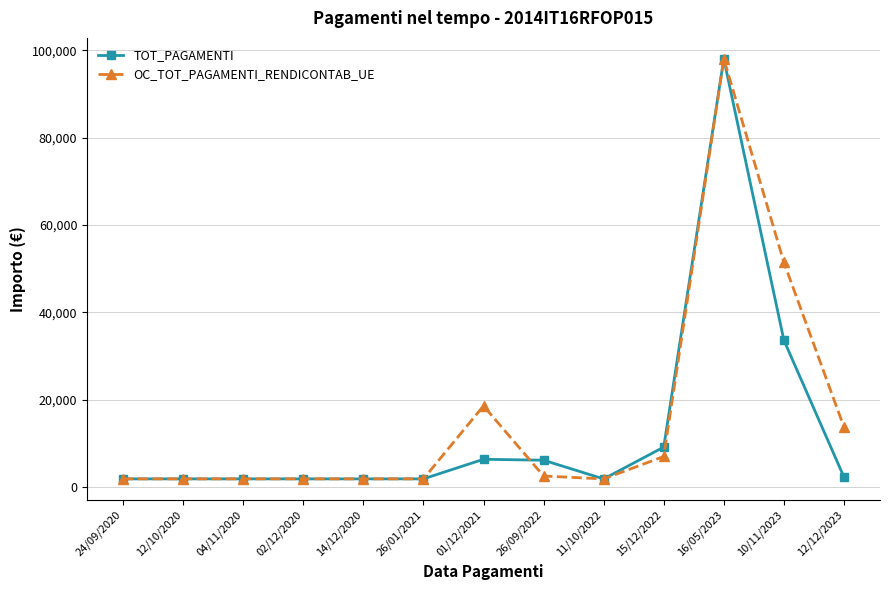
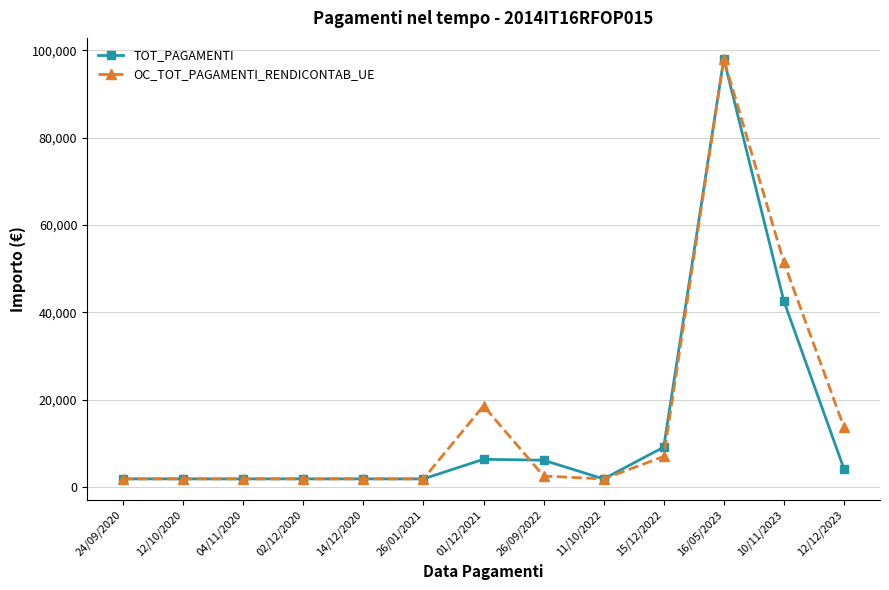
  {
    "TOT_PAGAMENTI": {
      "01/12/2021": "6,000",
      "26/09/2022": "6,000",
      "15/12/2022": "9,000",
-     "10/11/2023": "34,000",
-     "12/12/2023": "2,000"
+     "10/11/2023": "43,000",
+     "12/12/2023": "4,000"
    },
    "OC_TOT_PAGAMENTI_RENDICONTAB_UE": {
      "01/12/2021": "19,000",
      "26/09/2022": "3,000",
      "15/12/2022": "7,000",
      "10/11/2023": "51,000",
      "12/12/2023": "14,000"
    }
  }
